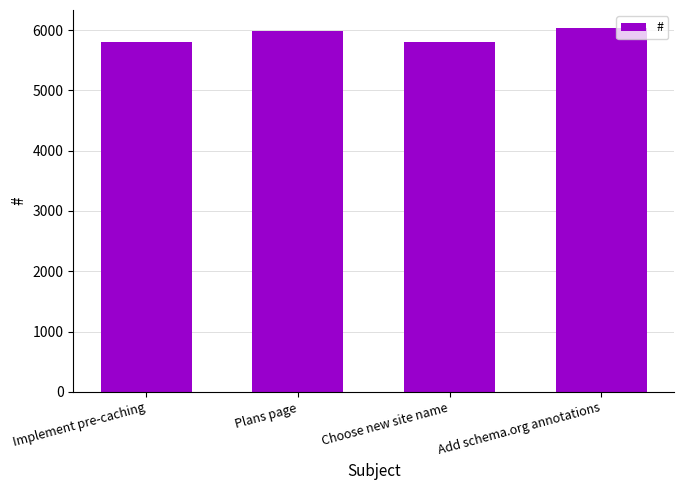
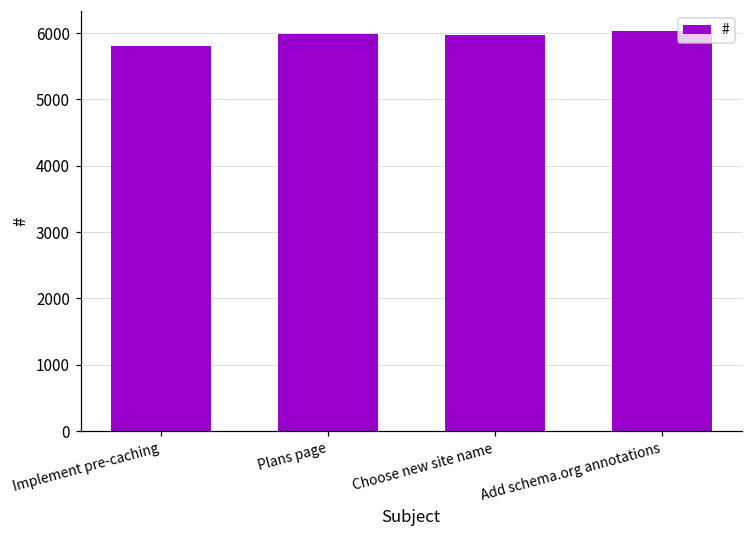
  {
    "Implement pre-caching": 5800,
    "Plans page": 6000,
-   "Choose new site name": 5800,
+   "Choose new site name": 6000,
    "Add schema.org annotations": 6000
  }
